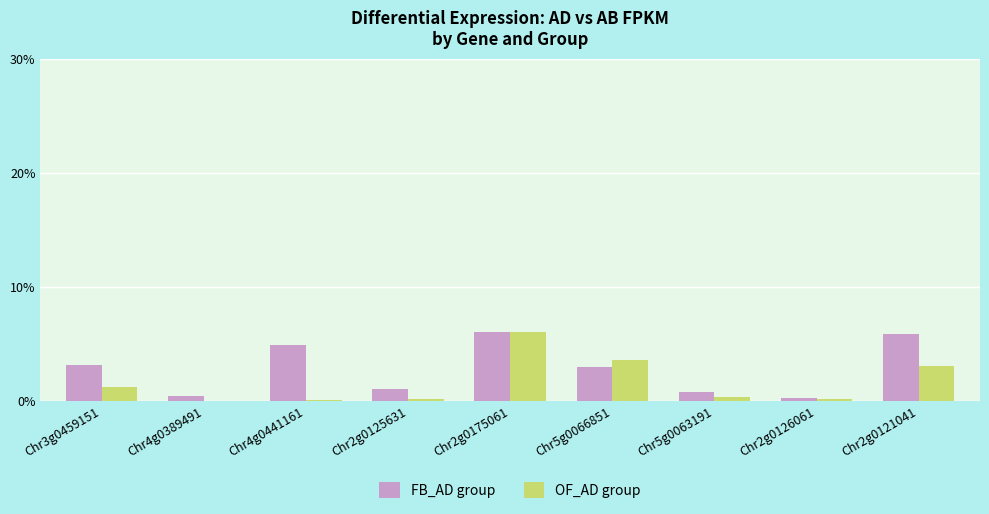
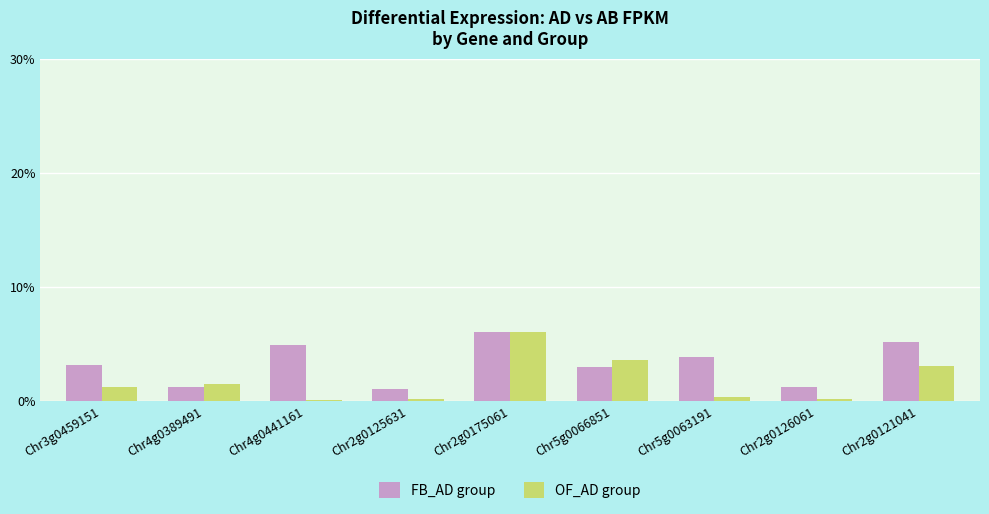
  {
    "FB_AD group": {
      "Chr3g0459151": "3.1%",
-     "Chr4g0389491": "0.4%",
+     "Chr4g0389491": "1.2%",
      "Chr4g0441161": "4.9%",
      "Chr2g0125631": "1.1%",
      "Chr2g0175061": "6.0%",
      "Chr5g0066851": "3.0%",
-     "Chr5g0063191": "0.8%",
-     "Chr2g0126061": "0.3%",
-     "Chr2g0121041": "5.9%"
+     "Chr5g0063191": "3.9%",
+     "Chr2g0126061": "1.3%",
+     "Chr2g0121041": "5.2%"
    },
    "OF_AD group": {
      "Chr3g0459151": "1.2%",
-     "Chr4g0389491": "0.0%",
+     "Chr4g0389491": "1.5%",
      "Chr2g0175061": "6.0%",
      "Chr5g0066851": "3.6%",
      "Chr5g0063191": "0.4%",
      "Chr2g0121041": "3.1%"
    }
  }
